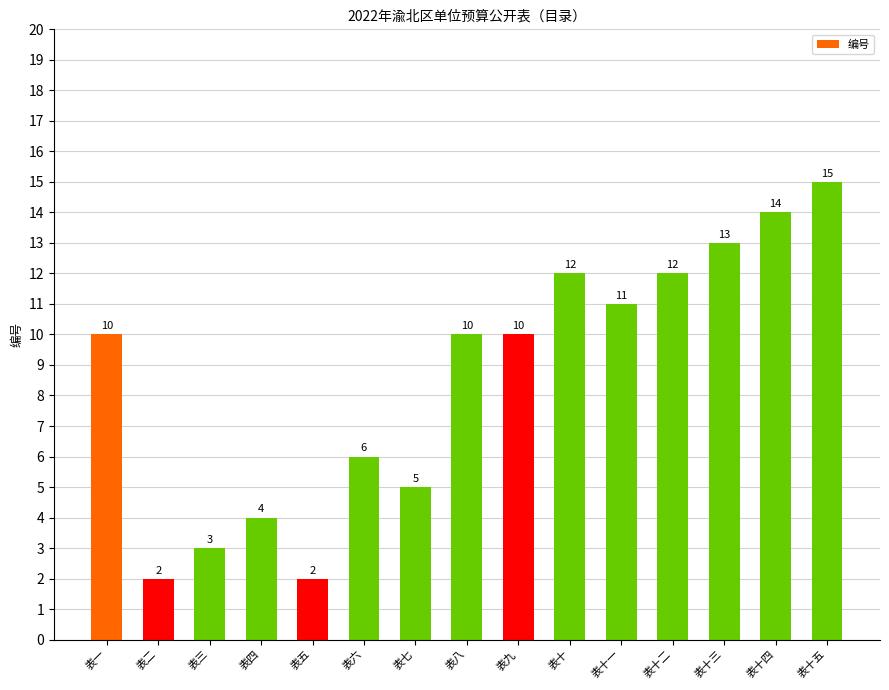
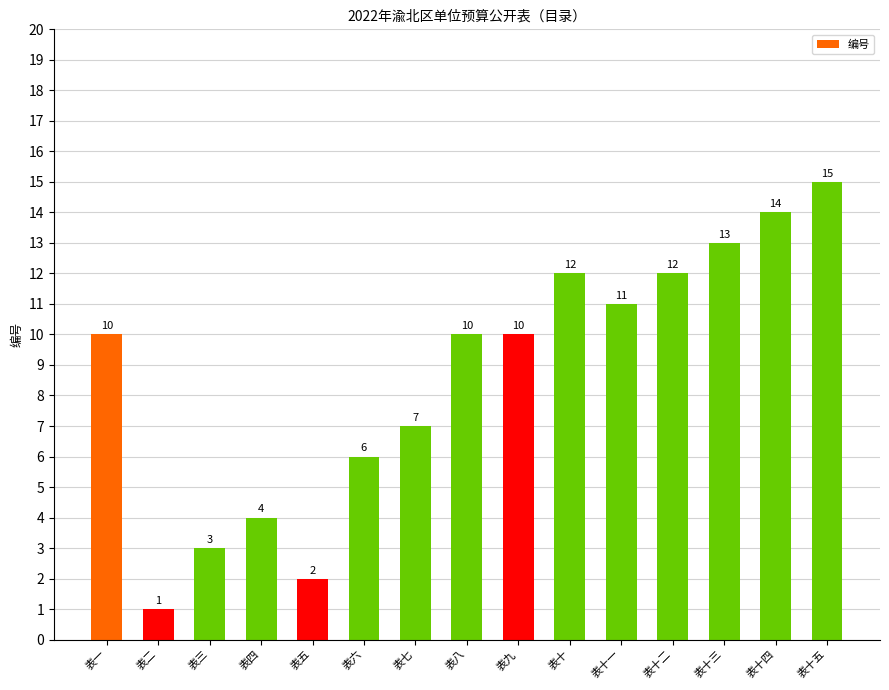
  {
    "表一": 10,
-   "表二": 2,
+   "表二": 1,
    "表三": 3,
    "表四": 4,
    "表五": 2,
    "表六": 6,
-   "表七": 5,
+   "表七": 7,
    "表八": 10,
    "表九": 10,
    "表十": 12,
    "表十一": 11,
    "表十二": 12,
    "表十三": 13,
    "表十四": 14,
    "表十五": 15
  }
